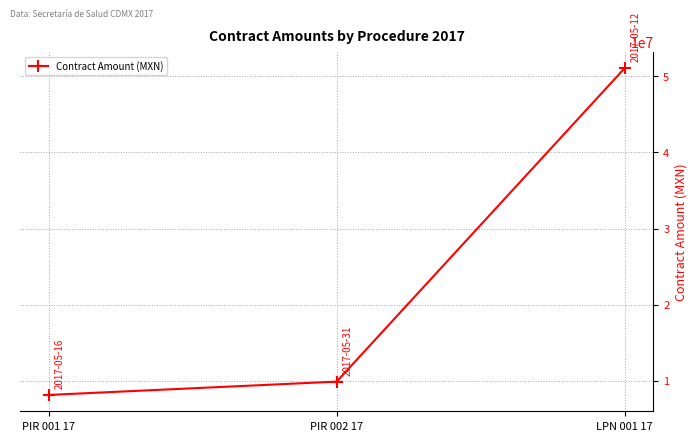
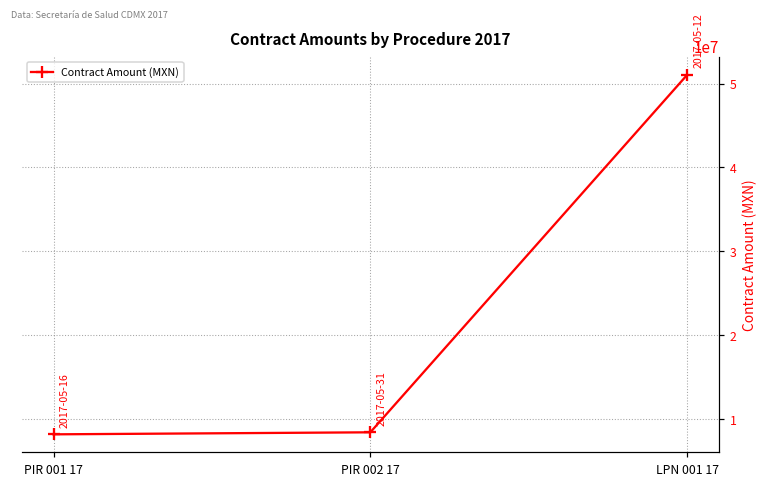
  {
-   "PIR 002 17": 10000000
+   "PIR 002 17": 8000000
  }
